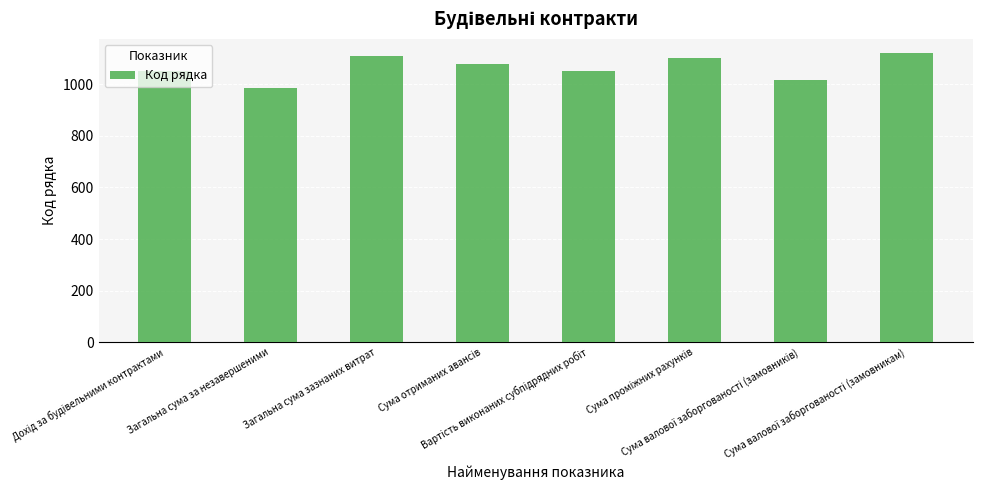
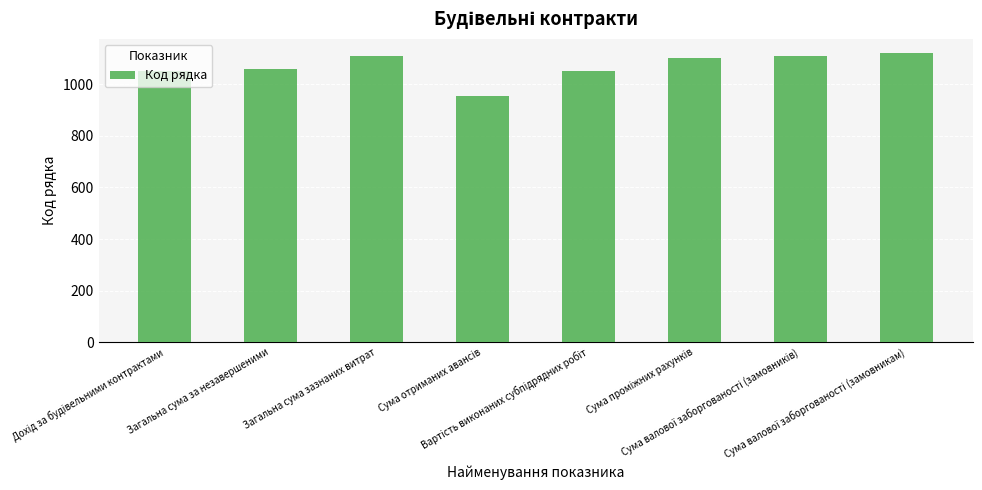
  {
-   "Загальна сума за незавершеними": 990,
+   "Загальна сума за незавершеними": 1060,
    "Загальна сума зазнаних витрат": 1110,
-   "Сума отриманих авансів": 1080,
+   "Сума отриманих авансів": 960,
    "Вартість виконаних субпідрядних робіт": 1050,
    "Сума проміжних рахунків": 1100,
-   "Сума валової заборгованості (замовників)": 1020,
+   "Сума валової заборгованості (замовників)": 1110,
    "Сума валової заборгованості (замовникам)": 1120
  }
